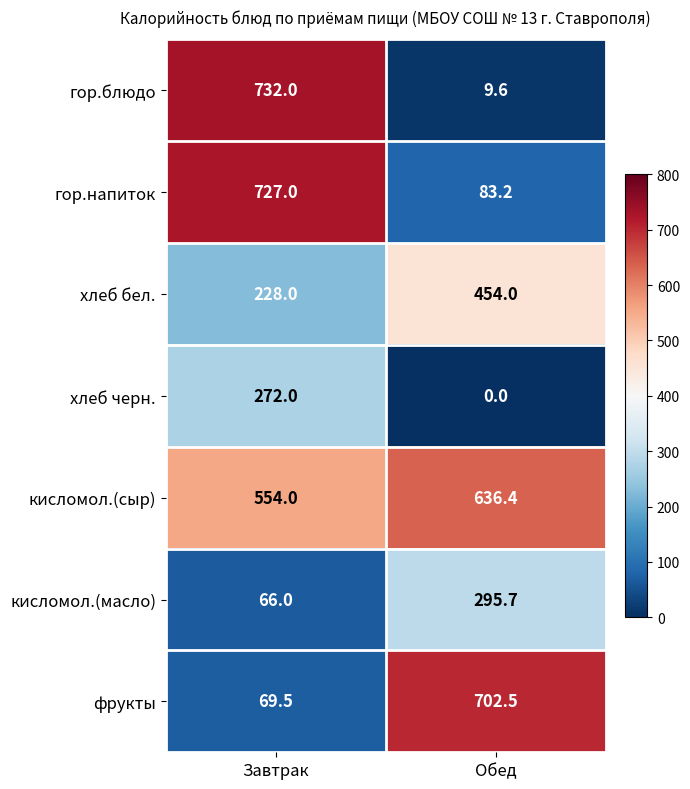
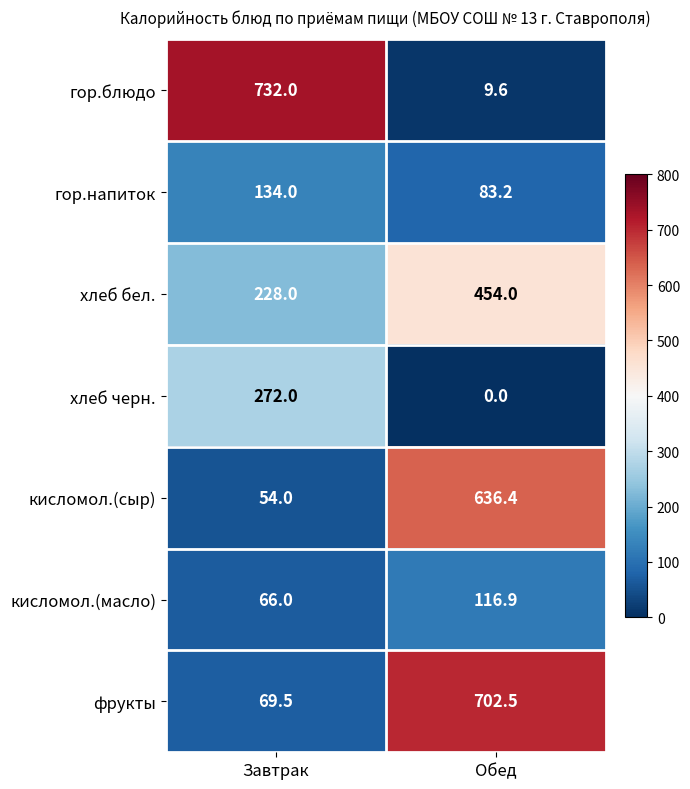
  {
    "гор.блюдо": {
      "Завтрак": 732.0,
      "Обед": 9.6
    },
    "гор.напиток": {
-     "Завтрак": 727.0,
+     "Завтрак": 134.0,
      "Обед": 83.2
    },
    "хлеб бел.": {
      "Завтрак": 228.0,
      "Обед": 454.0
    },
    "хлеб черн.": {
      "Завтрак": 272.0,
      "Обед": 0.0
    },
    "кисломол.(сыр)": {
-     "Завтрак": 554.0,
+     "Завтрак": 54.0,
      "Обед": 636.4
    },
    "кисломол.(масло)": {
      "Завтрак": 66.0,
-     "Обед": 295.7
+     "Обед": 116.9
    },
    "фрукты": {
      "Завтрак": 69.5,
      "Обед": 702.5
    }
  }
